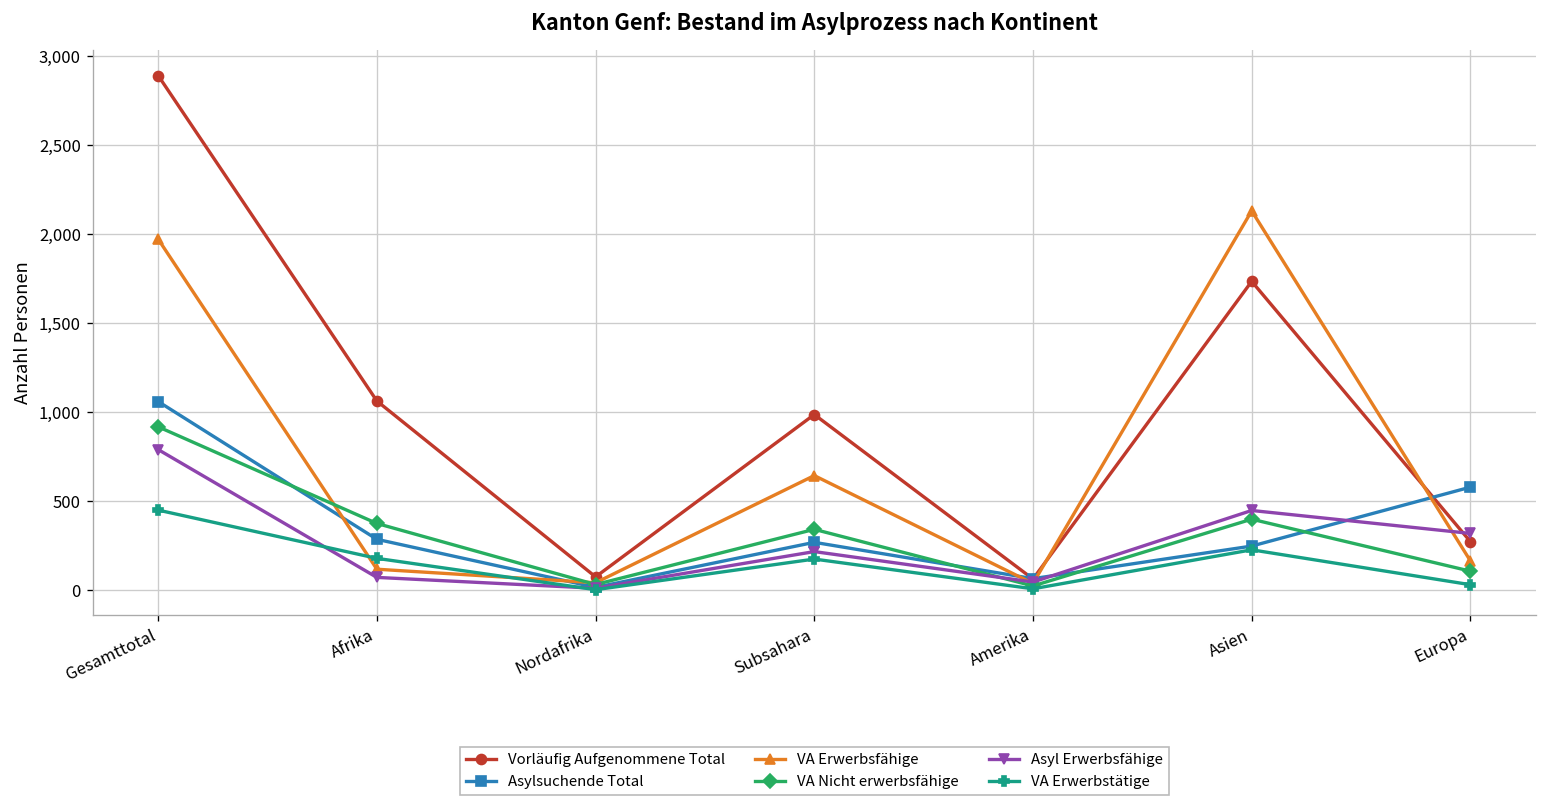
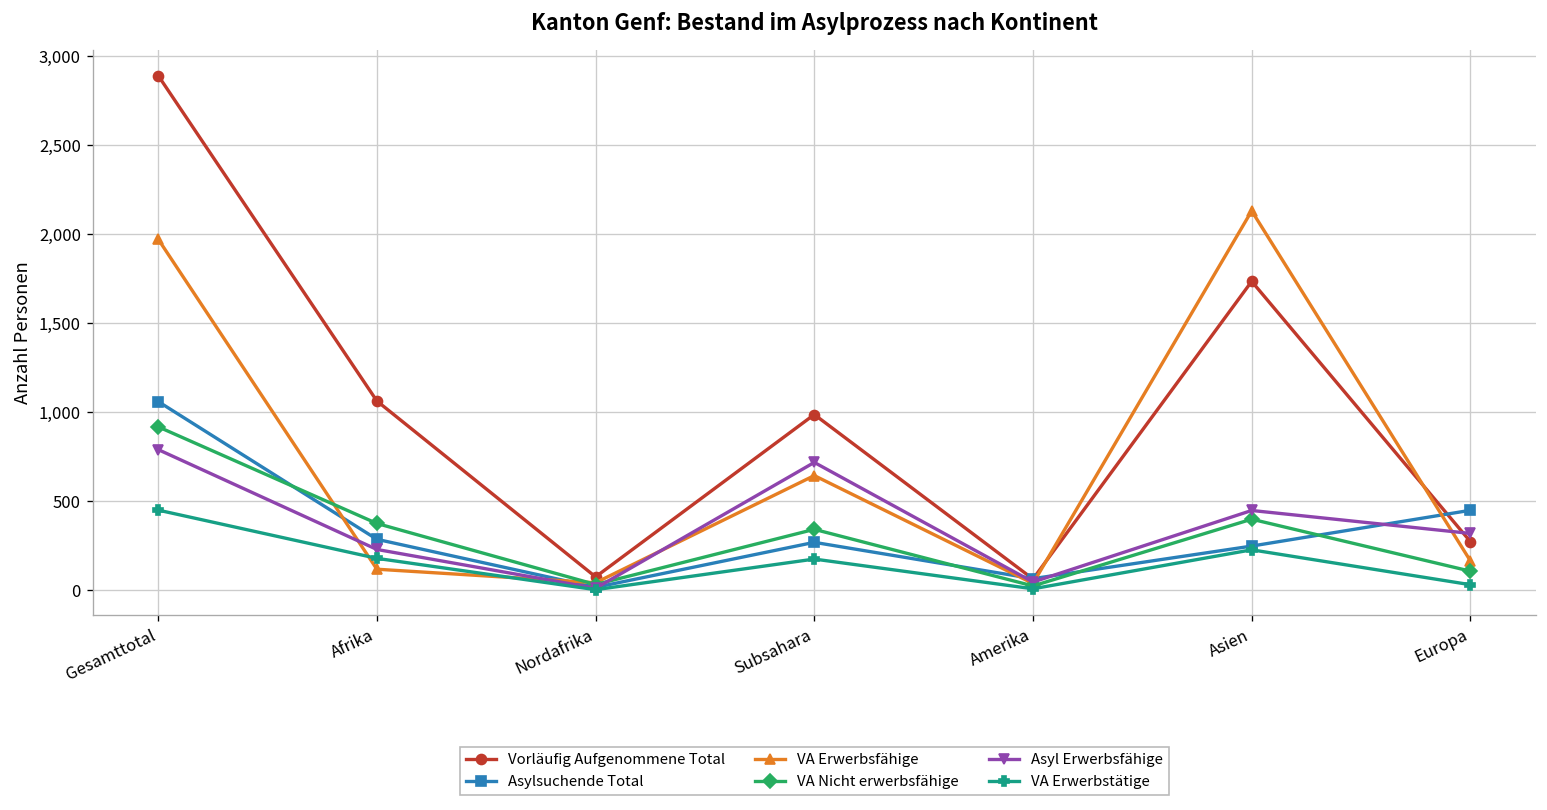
  {
    "Vorläufig Aufgenommene Total": {
      "Gesamttotal": "2,890",
      "Afrika": "1,060",
      "Nordafrika": "80",
      "Subsahara": "990",
      "Asien": "1,740",
      "Europa": "270"
    },
    "Asylsuchende Total": {
      "Gesamttotal": "1,060",
      "Afrika": "290",
      "Subsahara": "270",
      "Asien": "250",
-     "Europa": "580"
+     "Europa": "450"
    },
    "VA Erwerbsfähige": {
      "Gesamttotal": "1,970",
      "Afrika": "120",
      "Subsahara": "650",
      "Asien": "2,130",
      "Europa": "170"
    },
    "Asyl Erwerbsfähige": {
      "Gesamttotal": "790",
-     "Afrika": "70",
-     "Subsahara": "220",
+     "Afrika": "230",
+     "Subsahara": "720",
      "Asien": "450",
      "Europa": "320"
    }
  }
